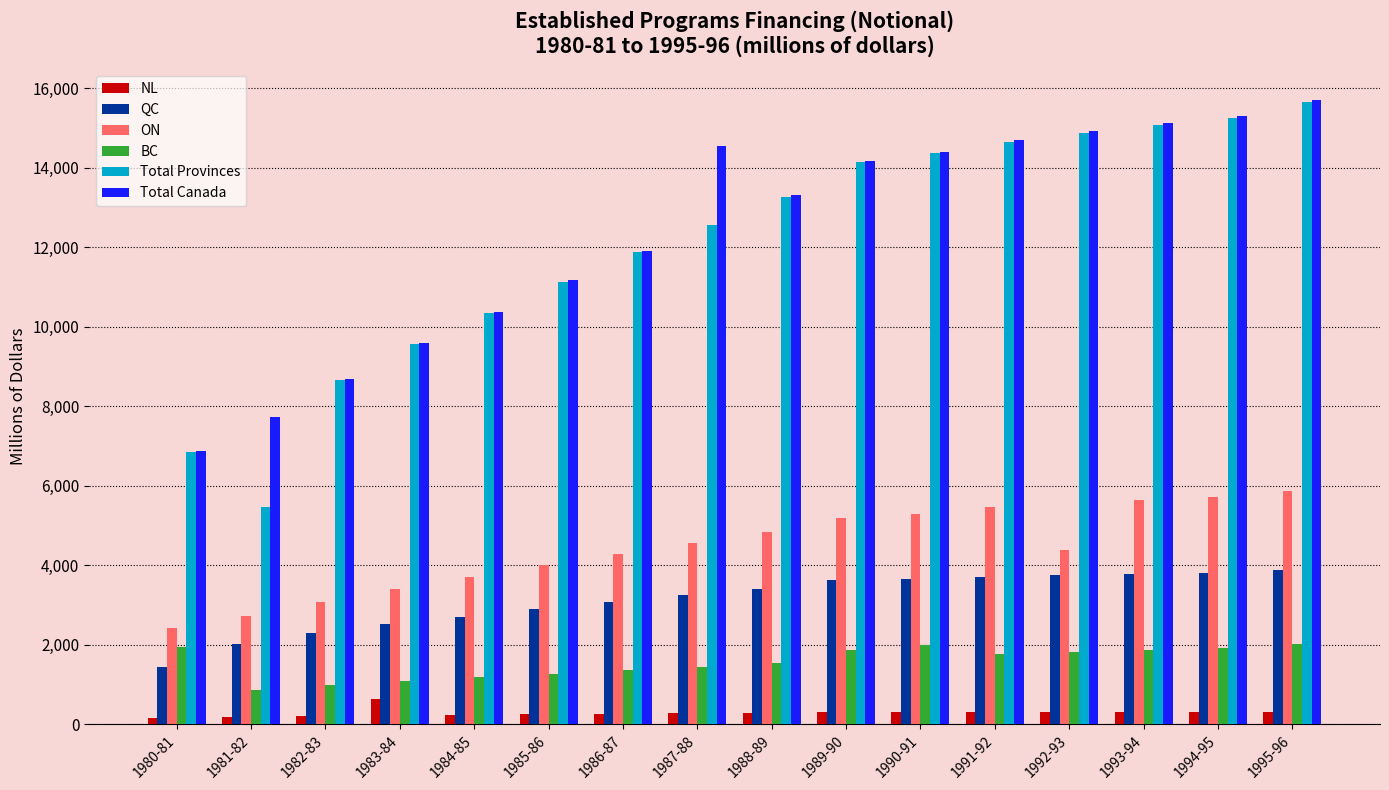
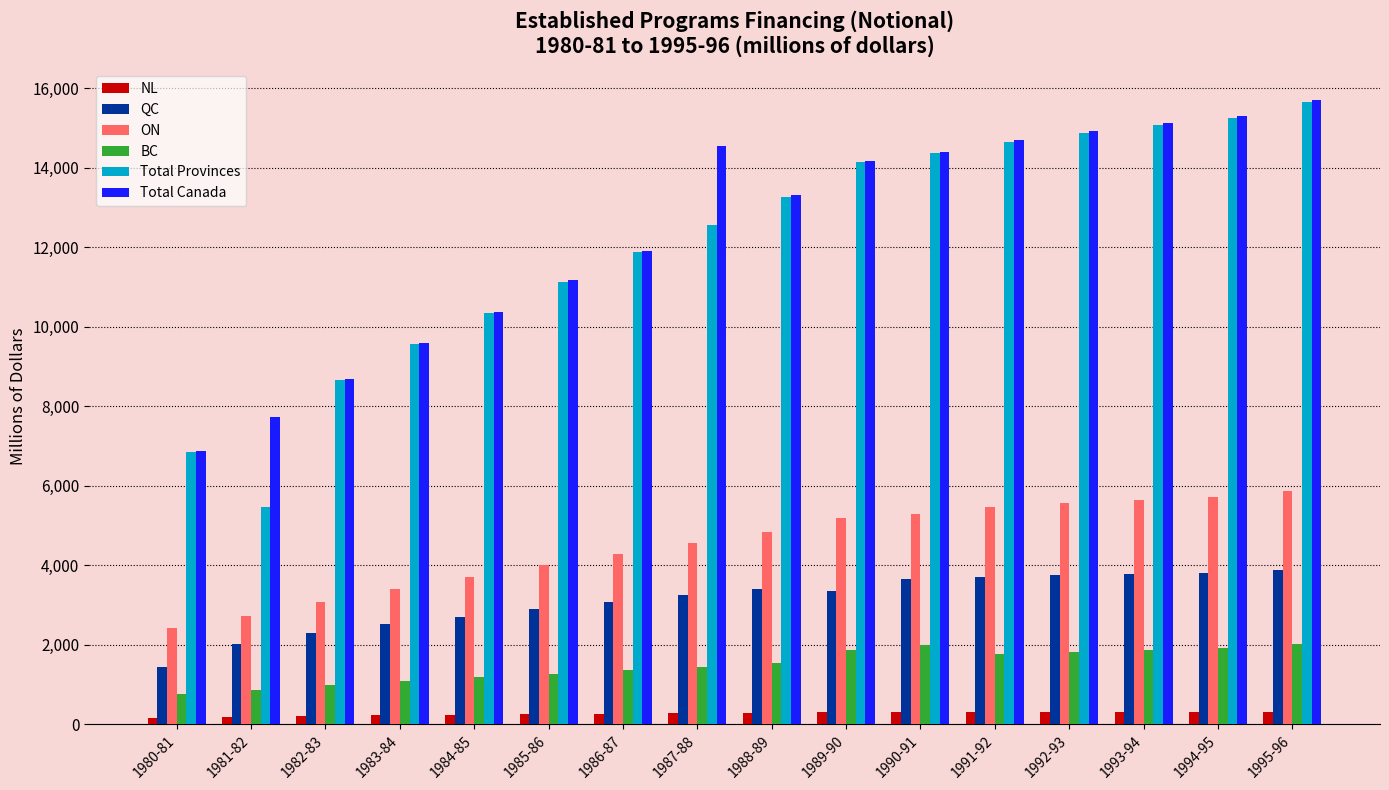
  {
    "NL": {
      "1980-81": "200",
      "1981-82": "200",
      "1982-83": "200",
-     "1983-84": "600",
+     "1983-84": "200",
      "1984-85": "200",
      "1985-86": "300",
      "1986-87": "300",
      "1987-88": "300",
      "1988-89": "300",
      "1989-90": "300",
      "1990-91": "300",
      "1991-92": "300",
      "1992-93": "300",
      "1993-94": "300",
      "1994-95": "300",
      "1995-96": "300"
    },
    "QC": {
      "1980-81": "1,400",
      "1981-82": "2,000",
      "1982-83": "2,300",
      "1983-84": "2,500",
      "1984-85": "2,700",
      "1985-86": "2,900",
      "1986-87": "3,100",
      "1987-88": "3,200",
      "1988-89": "3,400",
-     "1989-90": "3,600",
+     "1989-90": "3,300",
      "1990-91": "3,700",
      "1991-92": "3,700",
      "1992-93": "3,700",
      "1993-94": "3,800",
      "1994-95": "3,800",
      "1995-96": "3,900"
    },
    "ON": {
      "1980-81": "2,400",
      "1981-82": "2,700",
      "1982-83": "3,100",
      "1983-84": "3,400",
      "1984-85": "3,700",
      "1985-86": "4,000",
      "1986-87": "4,300",
      "1987-88": "4,600",
      "1988-89": "4,800",
      "1989-90": "5,200",
      "1990-91": "5,300",
      "1991-92": "5,500",
-     "1992-93": "4,400",
+     "1992-93": "5,600",
      "1993-94": "5,700",
      "1994-95": "5,700",
      "1995-96": "5,900"
    },
    "BC": {
-     "1980-81": "1,900",
+     "1980-81": "800",
      "1981-82": "900",
      "1982-83": "1,000",
      "1983-84": "1,100",
      "1984-85": "1,200",
      "1985-86": "1,300",
      "1986-87": "1,400",
      "1987-88": "1,400",
      "1988-89": "1,500",
      "1989-90": "1,900",
      "1990-91": "2,000",
      "1991-92": "1,800",
      "1992-93": "1,800",
      "1993-94": "1,900",
      "1994-95": "1,900",
      "1995-96": "2,000"
    },
    "Total Provinces": {
      "1980-81": "6,800",
      "1981-82": "5,500",
      "1982-83": "8,700",
      "1983-84": "9,600",
      "1984-85": "10,300",
      "1985-86": "11,100",
      "1986-87": "11,900",
      "1987-88": "12,600",
      "1988-89": "13,300",
      "1989-90": "14,100",
      "1990-91": "14,400",
      "1991-92": "14,700",
      "1992-93": "14,900",
      "1993-94": "15,100",
      "1994-95": "15,300",
      "1995-96": "15,600"
    },
    "Total Canada": {
      "1980-81": "6,900",
      "1981-82": "7,700",
      "1982-83": "8,700",
      "1983-84": "9,600",
      "1984-85": "10,400",
      "1985-86": "11,200",
      "1986-87": "11,900",
      "1987-88": "14,600",
      "1988-89": "13,300",
      "1989-90": "14,200",
      "1990-91": "14,400",
      "1991-92": "14,700",
      "1992-93": "14,900",
      "1993-94": "15,100",
      "1994-95": "15,300",
      "1995-96": "15,700"
    }
  }
